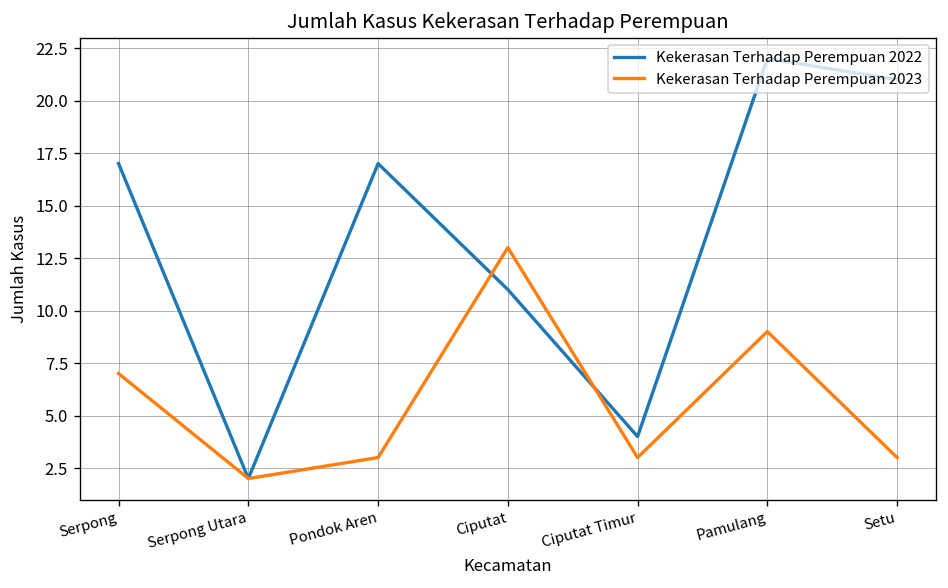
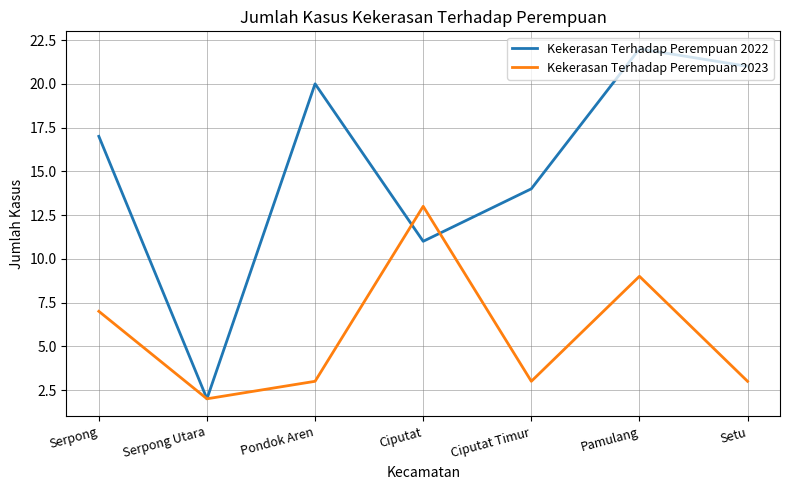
  {
    "Kekerasan Terhadap Perempuan 2022": {
      "Serpong": 17,
-     "Pondok Aren": 17,
+     "Pondok Aren": 20,
      "Ciputat": 11,
-     "Ciputat Timur": 4
+     "Ciputat Timur": 14
    },
    "Kekerasan Terhadap Perempuan 2023": {
      "Serpong": 7,
      "Pondok Aren": 3,
      "Ciputat": 13,
      "Ciputat Timur": 3,
      "Pamulang": 9,
      "Setu": 3
    }
  }
